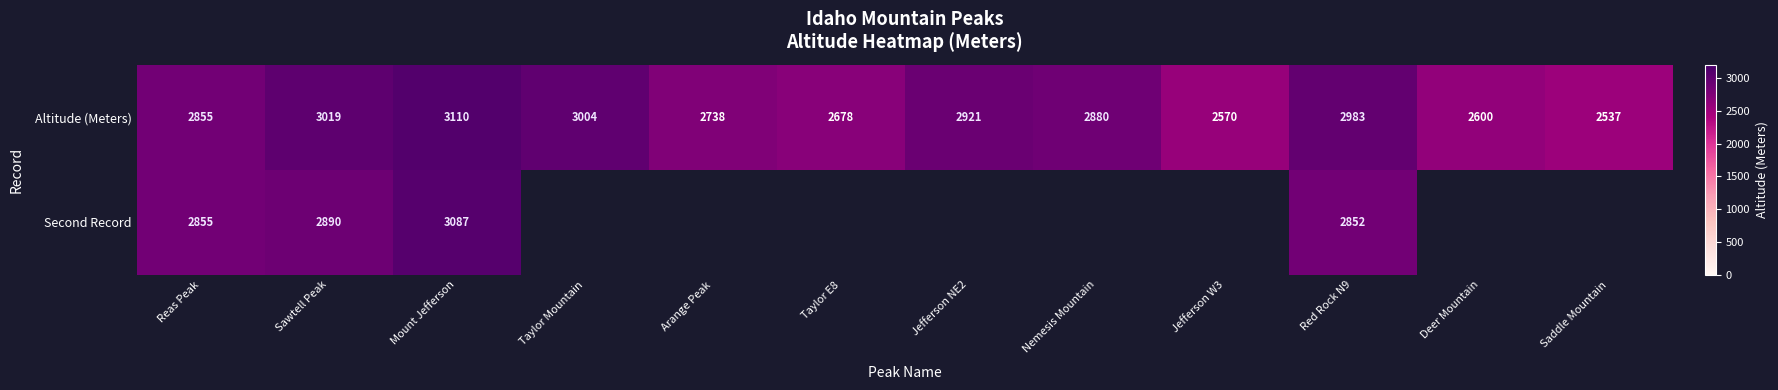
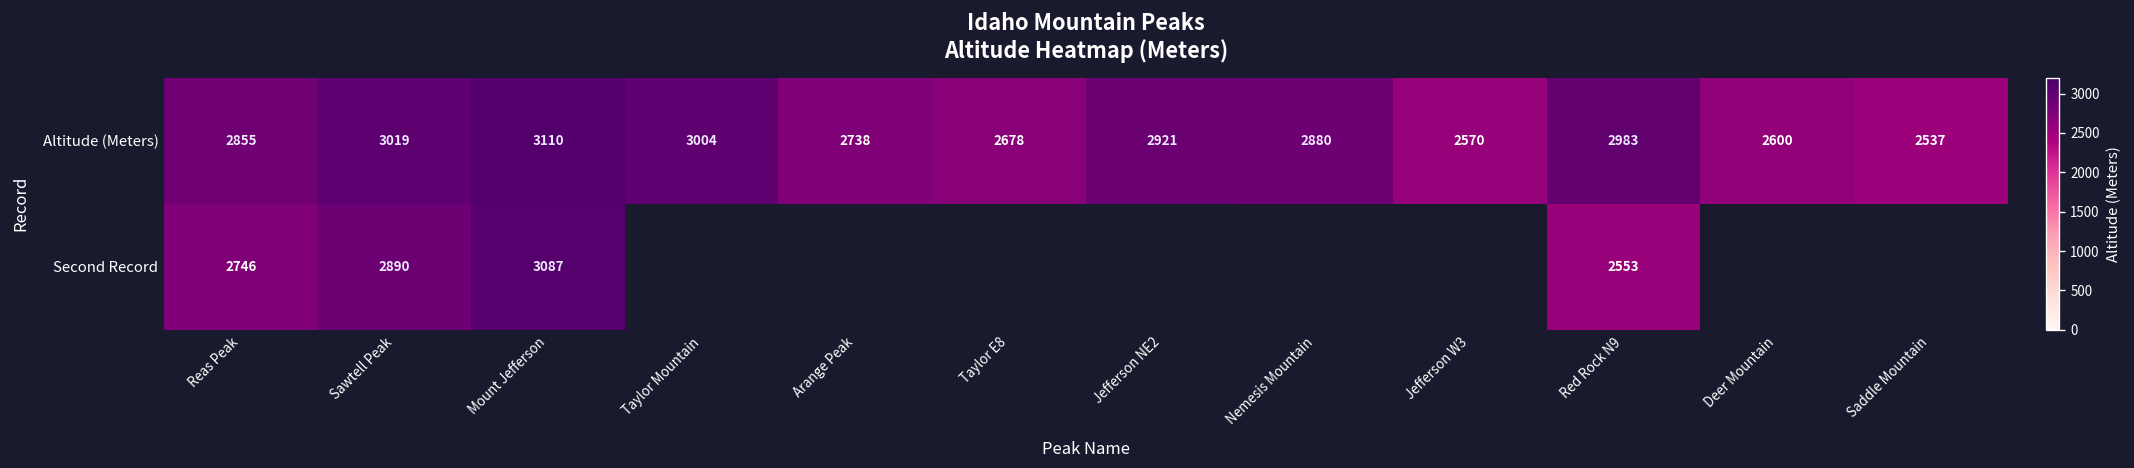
  {
    "Altitude (Meters)": {
      "Reas Peak": 2855,
      "Sawtell Peak": 3019,
      "Mount Jefferson": 3110,
      "Taylor Mountain": 3004,
      "Arange Peak": 2738,
      "Taylor E8": 2678,
      "Jefferson NE2": 2921,
      "Nemesis Mountain": 2880,
      "Jefferson W3": 2570,
      "Red Rock N9": 2983,
      "Deer Mountain": 2600,
      "Saddle Mountain": 2537
    },
    "Second Record": {
-     "Reas Peak": 2855,
+     "Reas Peak": 2746,
      "Sawtell Peak": 2890,
      "Mount Jefferson": 3087,
-     "Red Rock N9": 2852
+     "Red Rock N9": 2553
    }
  }
